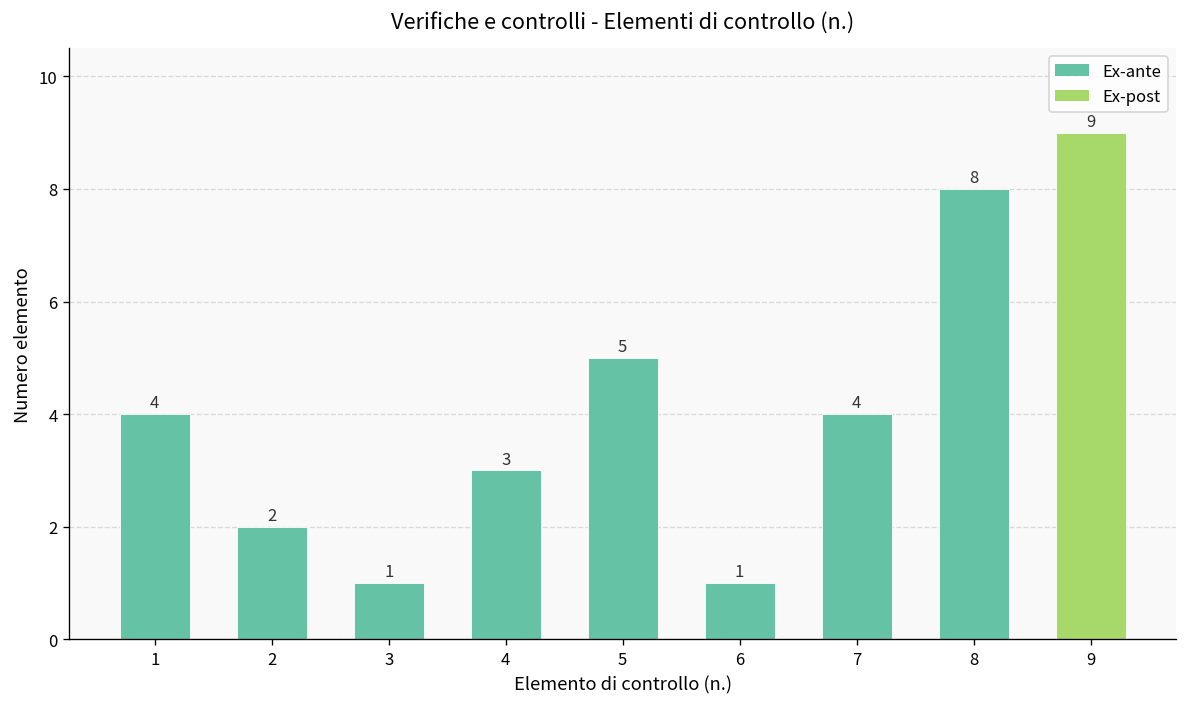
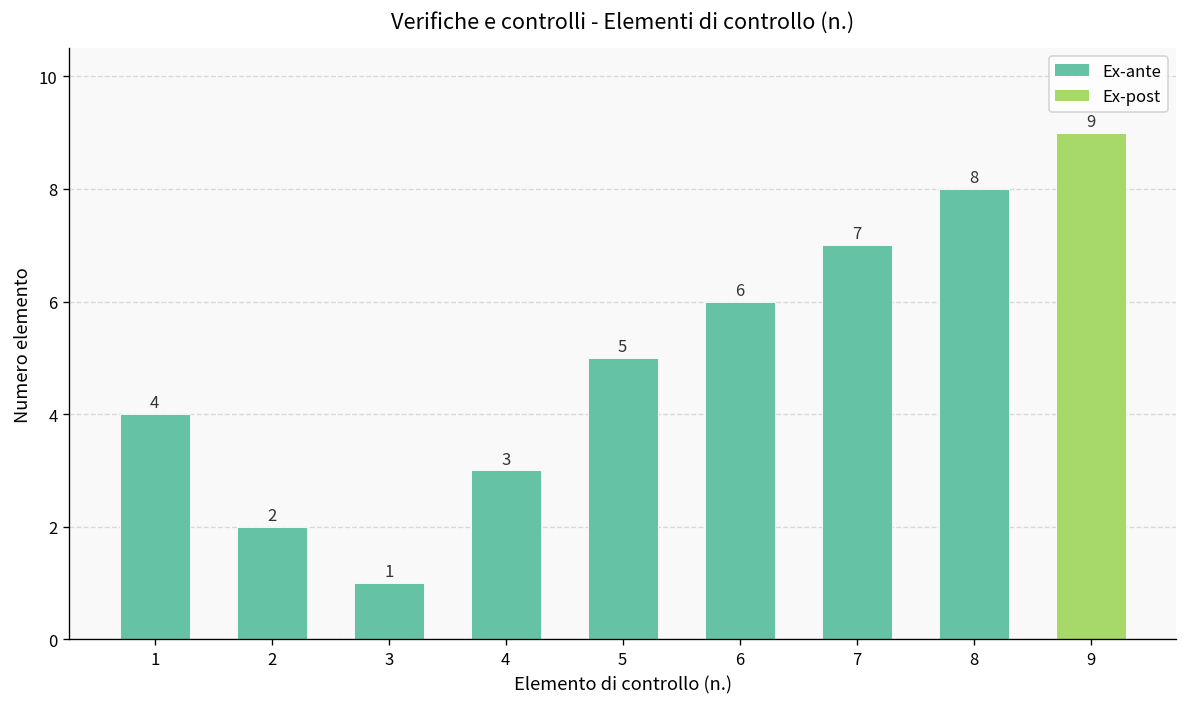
  {
    "1": 4,
    "2": 2,
    "3": 1,
    "4": 3,
    "5": 5,
-   "6": 1,
-   "7": 4,
+   "6": 6,
+   "7": 7,
    "8": 8,
    "9": 9
  }
